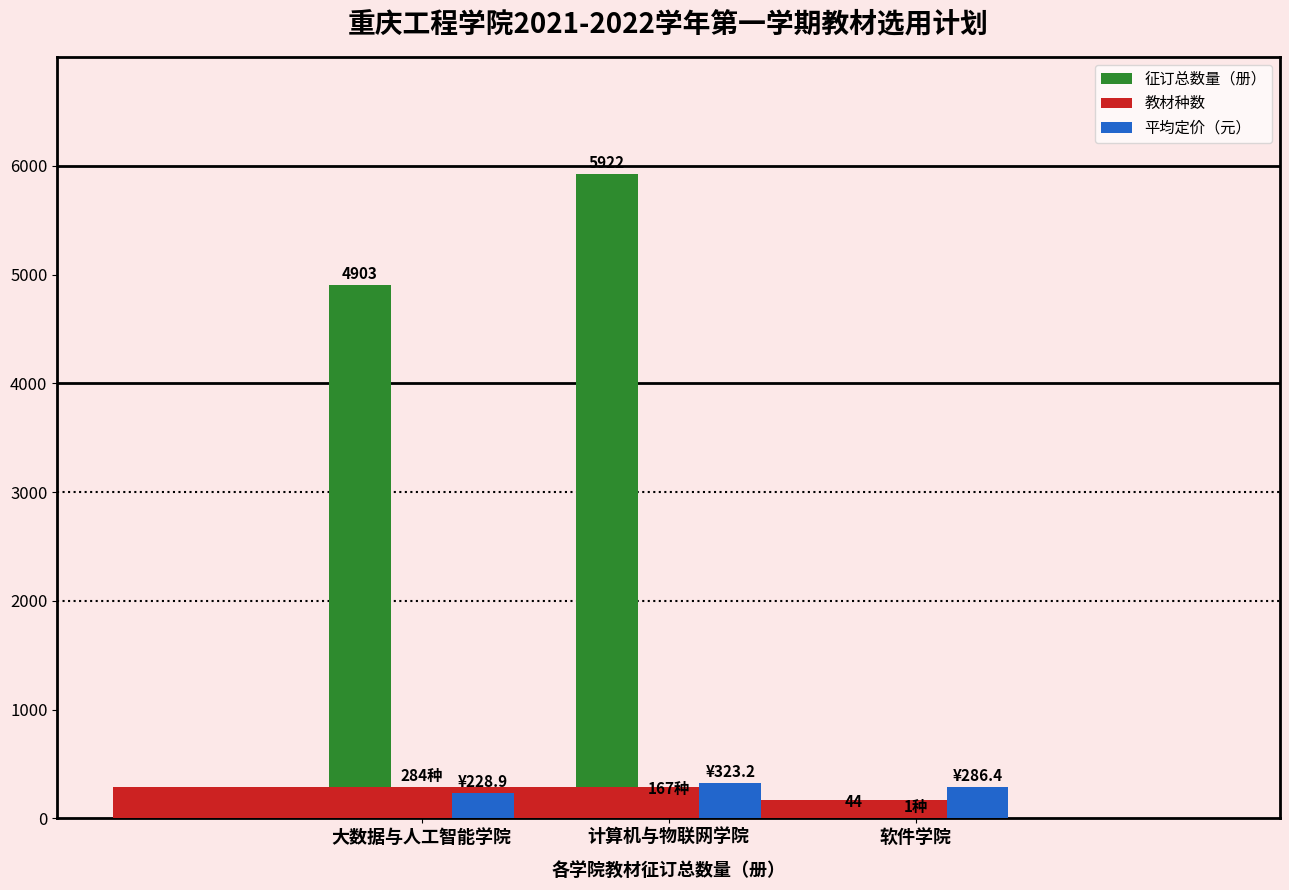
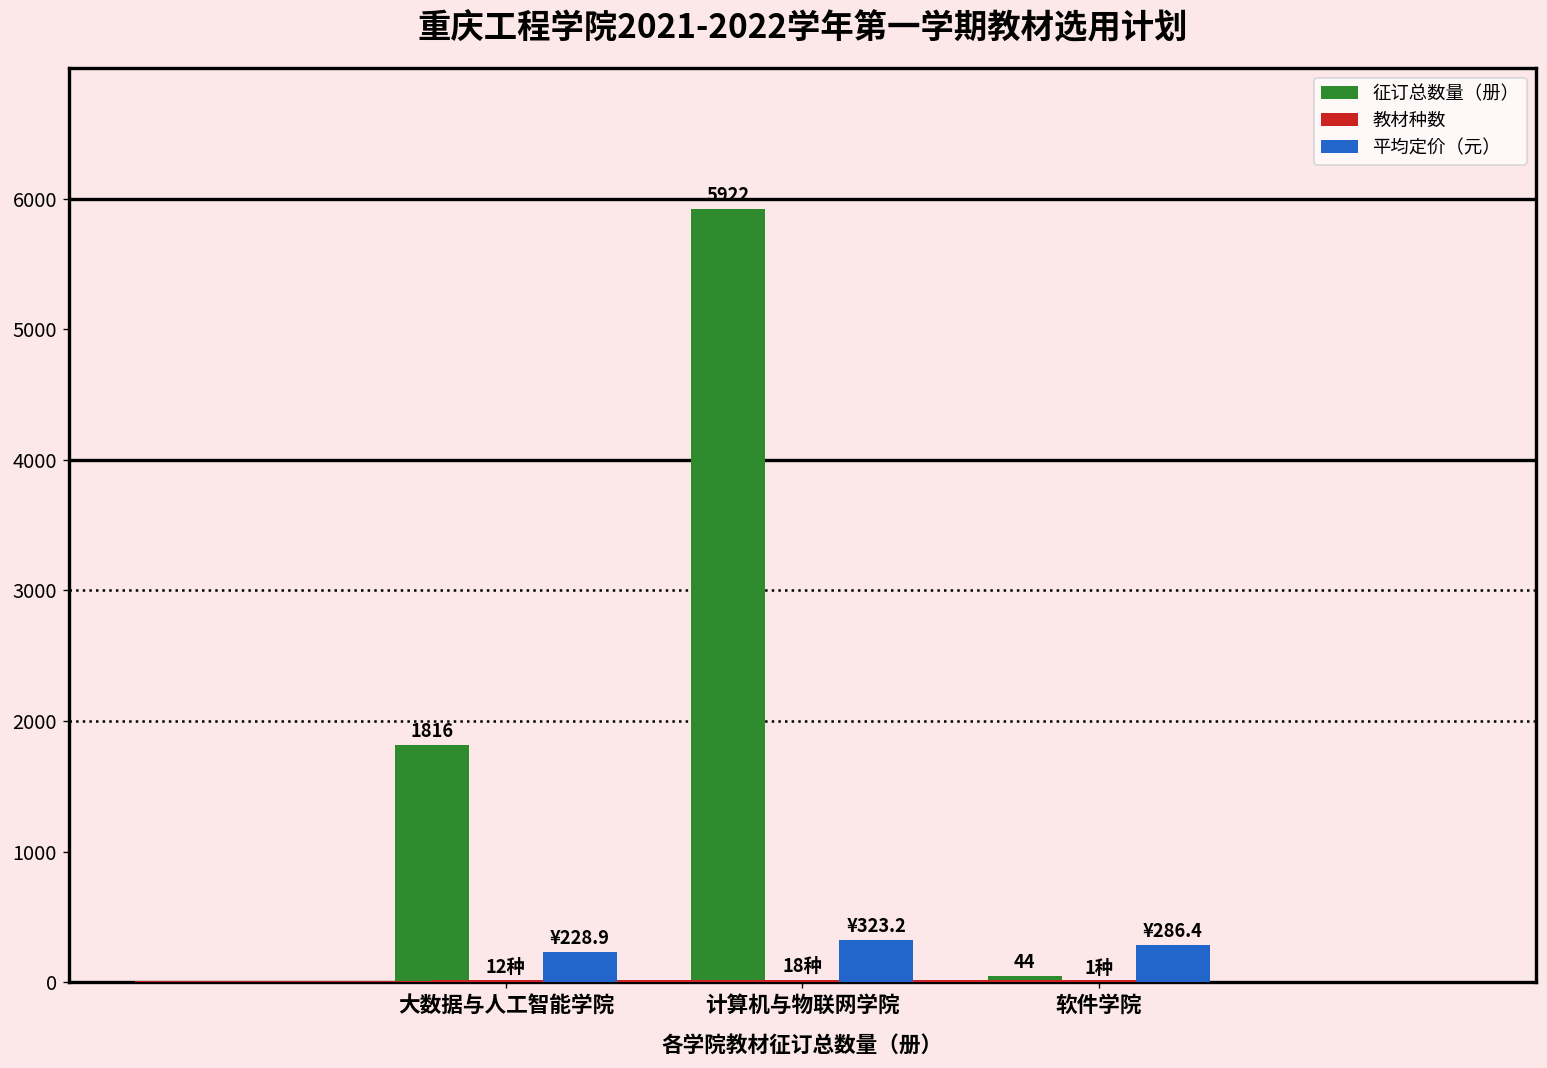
  {
    "征订总数量（册）": {
-     "大数据与人工智能学院": "4903",
+     "大数据与人工智能学院": "1816",
      "计算机与物联网学院": "5922"
    },
    "教材种数": {
-     "大数据与人工智能学院": "284种",
-     "计算机与物联网学院": "167种",
+     "大数据与人工智能学院": "12种",
+     "计算机与物联网学院": "18种",
      "软件学院": "1种"
    },
    "平均定价（元）": {
      "计算机与物联网学院": "¥323.2",
      "软件学院": "¥286.4"
    }
  }
